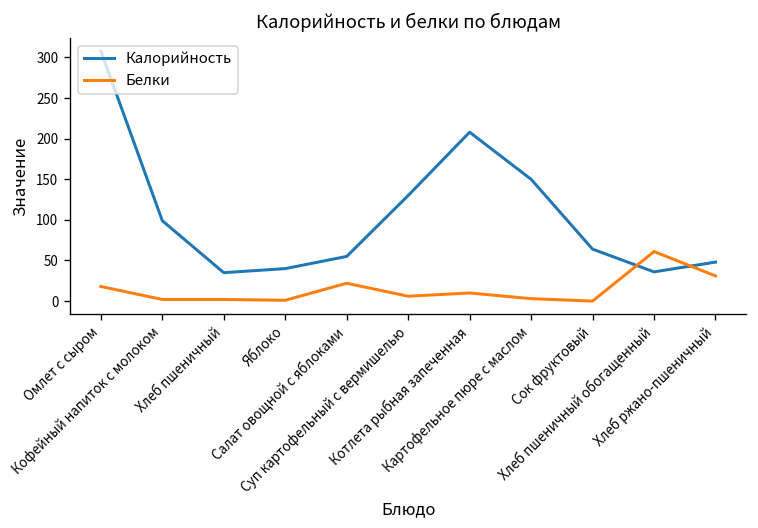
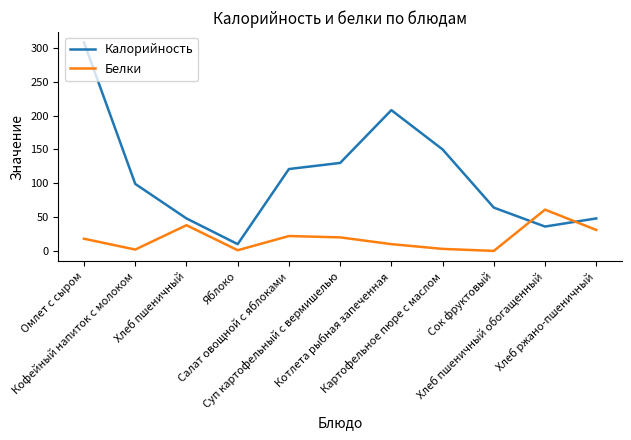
  {
    "Калорийность": {
      "Кофейный напиток с молоком": 100,
-     "Хлеб пшеничный": 40,
-     "Яблоко": 40,
-     "Салат овощной с яблоками": 60,
+     "Хлеб пшеничный": 50,
+     "Яблоко": 10,
+     "Салат овощной с яблоками": 120,
      "Суп картофельный с вермишелью": 130,
      "Котлета рыбная запеченная": 210,
      "Картофельное пюре с маслом": 150,
      "Сок фруктовый": 60,
      "Хлеб пшеничный обогащенный": 40,
      "Хлеб ржано-пшеничный": 50
    },
    "Белки": {
      "Омлет с сыром": 20,
      "Кофейный напиток с молоком": 0,
-     "Хлеб пшеничный": 0,
+     "Хлеб пшеничный": 40,
      "Яблоко": 0,
      "Салат овощной с яблоками": 20,
-     "Суп картофельный с вермишелью": 10,
+     "Суп картофельный с вермишелью": 20,
      "Котлета рыбная запеченная": 10,
      "Картофельное пюре с маслом": 0,
      "Сок фруктовый": 0,
      "Хлеб пшеничный обогащенный": 60,
      "Хлеб ржано-пшеничный": 30
    }
  }
